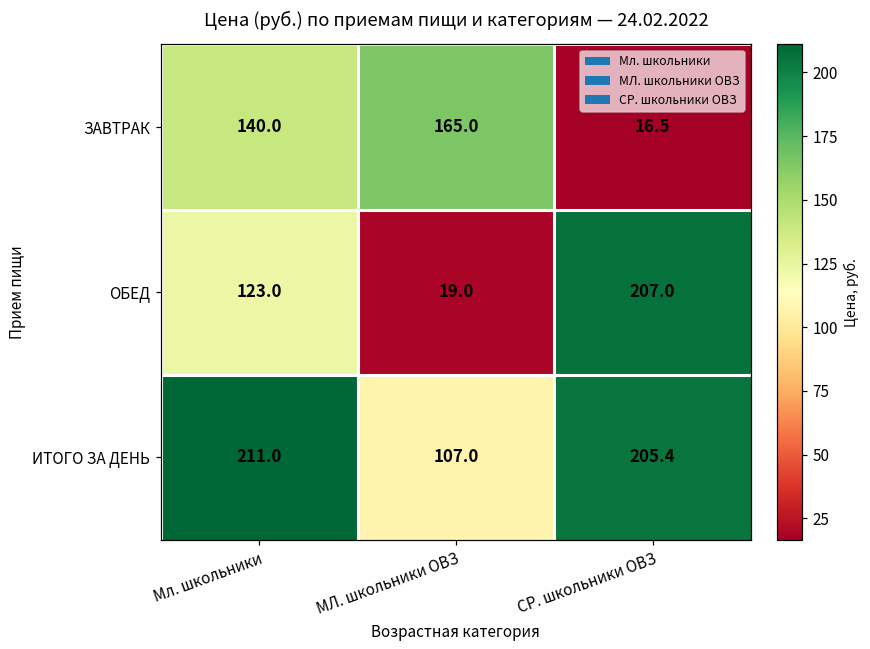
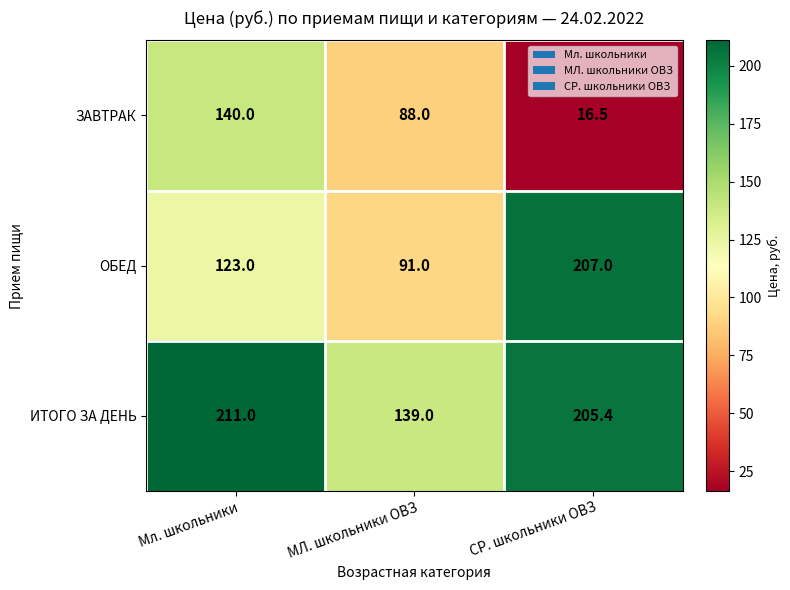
  {
    "ЗАВТРАК": {
      "Мл. школьники": 140.0,
-     "МЛ. школьники ОВЗ": 165.0,
+     "МЛ. школьники ОВЗ": 88.0,
      "СР. школьники ОВЗ": 16.5
    },
    "ОБЕД": {
      "Мл. школьники": 123.0,
-     "МЛ. школьники ОВЗ": 19.0,
+     "МЛ. школьники ОВЗ": 91.0,
      "СР. школьники ОВЗ": 207.0
    },
    "ИТОГО ЗА ДЕНЬ": {
      "Мл. школьники": 211.0,
-     "МЛ. школьники ОВЗ": 107.0,
+     "МЛ. школьники ОВЗ": 139.0,
      "СР. школьники ОВЗ": 205.4
    }
  }
